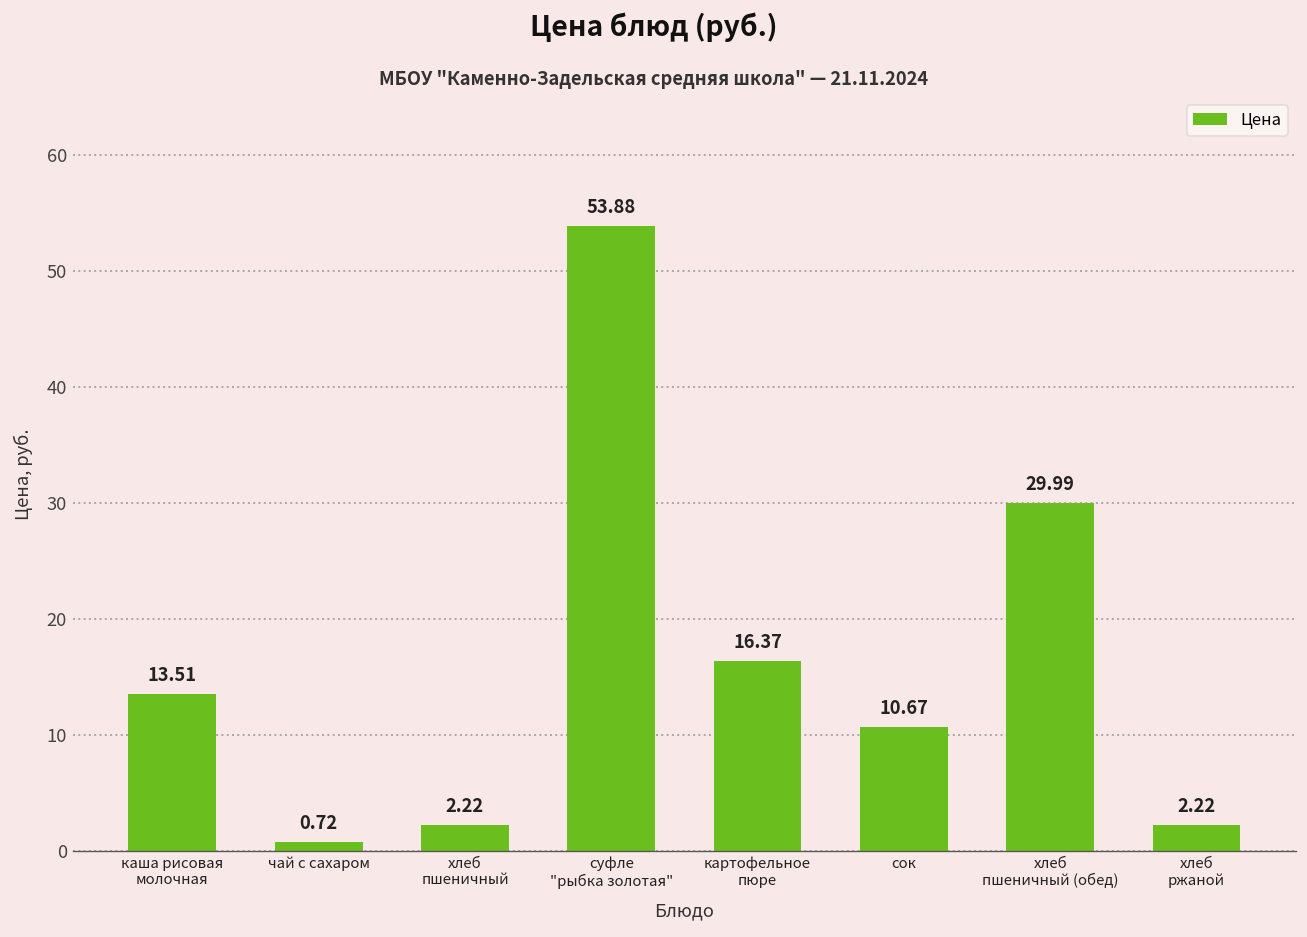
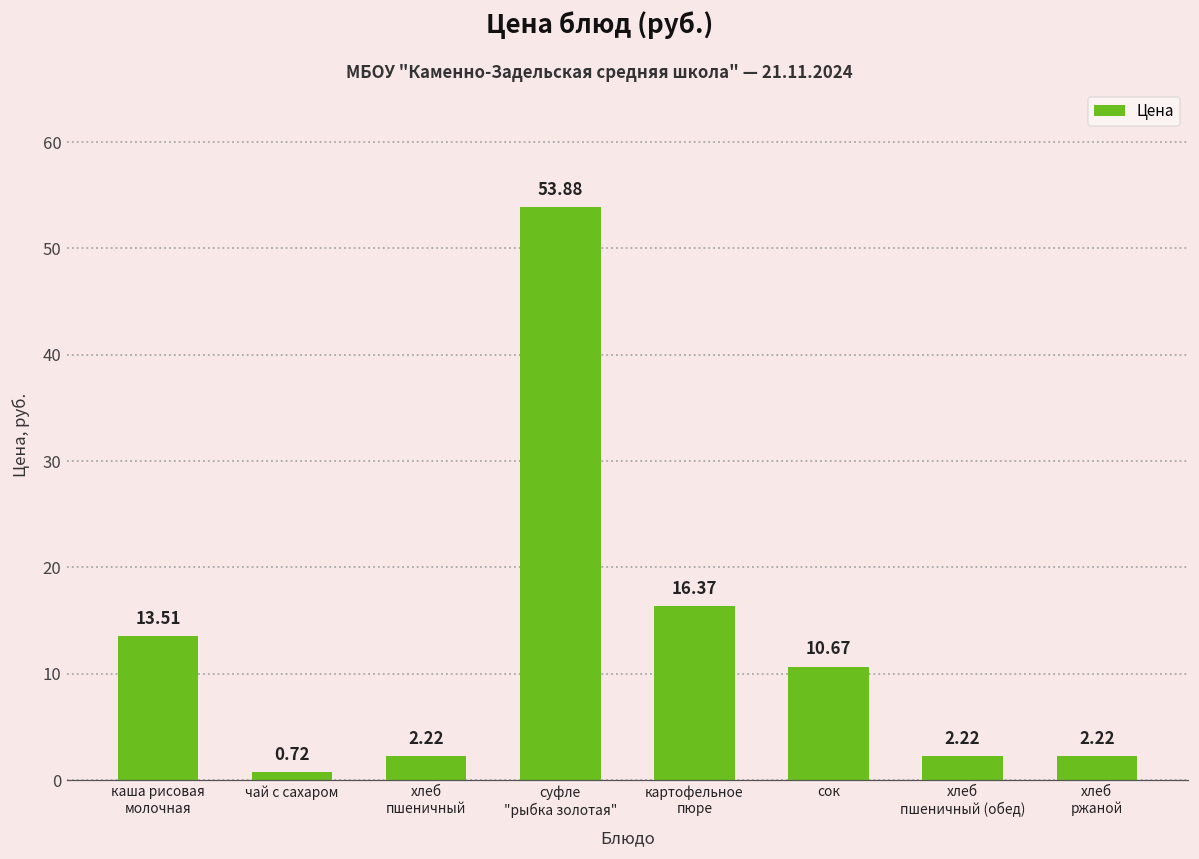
  {
    "каша рисовая молочная": 13.51,
    "чай с сахаром": 0.72,
    "хлеб пшеничный": 2.22,
    "суфле \"рыбка золотая\"": 53.88,
    "картофельное пюре": 16.37,
    "сок": 10.67,
-   "хлеб пшеничный (обед)": 29.99,
+   "хлеб пшеничный (обед)": 2.22,
    "хлеб ржаной": 2.22
  }
